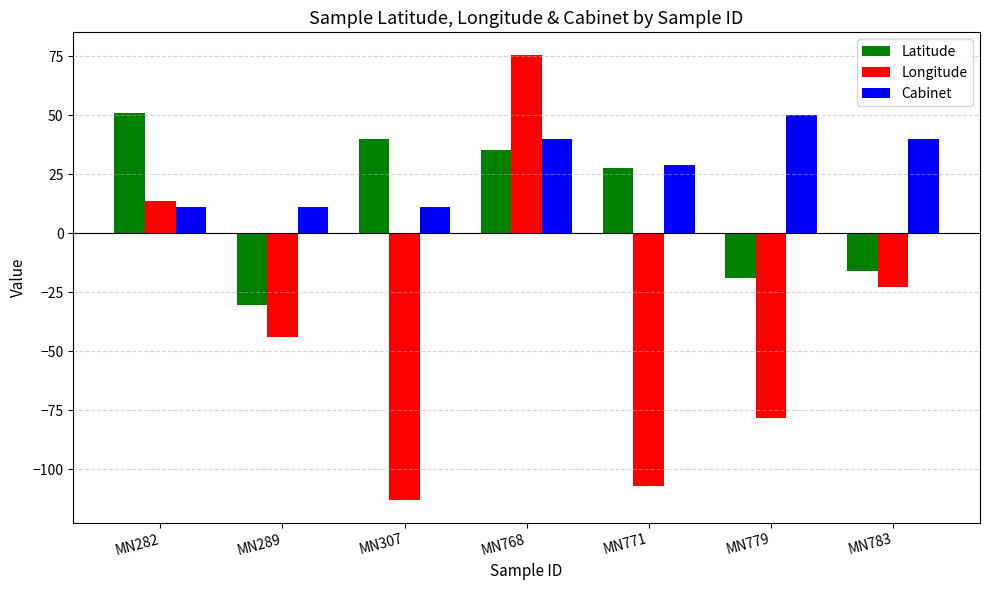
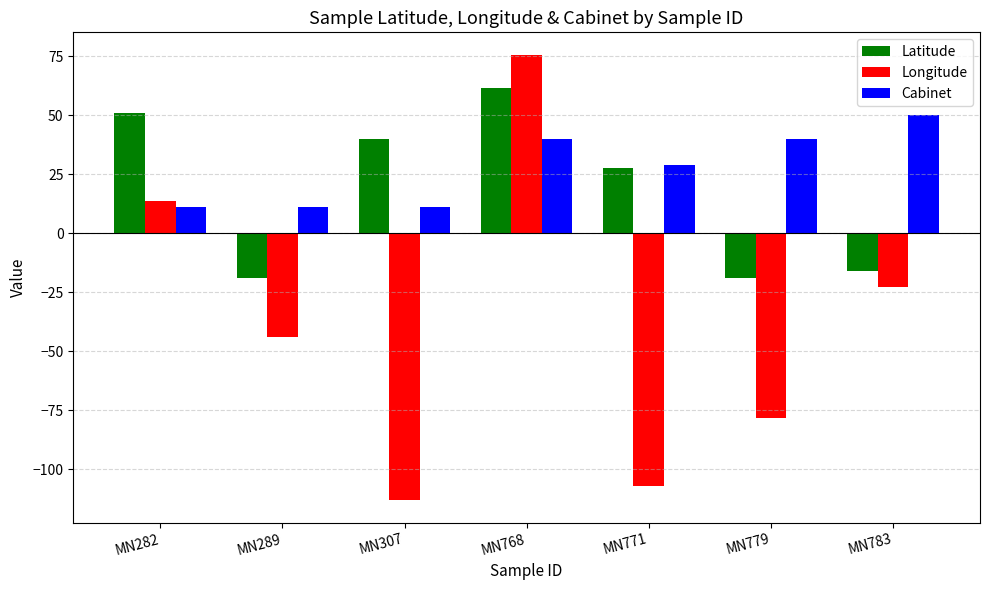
  {
    "Latitude": {
      "MN282": 51,
-     "MN289": -30,
+     "MN289": -19,
      "MN307": 40,
-     "MN768": 35,
+     "MN768": 61,
      "MN771": 28,
      "MN779": -19,
      "MN783": -16
    },
    "Longitude": {
      "MN282": 14,
      "MN289": -44,
      "MN307": -113,
      "MN768": 76,
      "MN771": -107,
      "MN779": -78,
      "MN783": -23
    },
    "Cabinet": {
      "MN282": 11,
      "MN289": 11,
      "MN307": 11,
      "MN768": 40,
      "MN771": 29,
-     "MN779": 50,
-     "MN783": 40
+     "MN779": 40,
+     "MN783": 50
    }
  }
